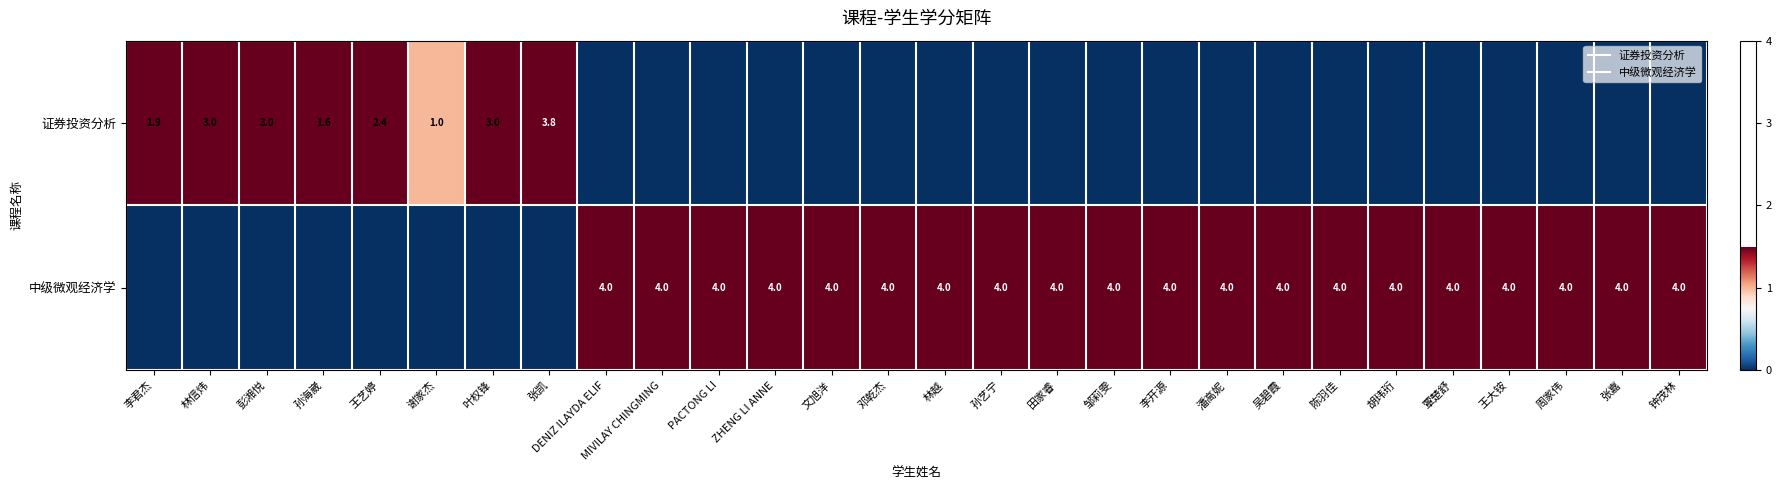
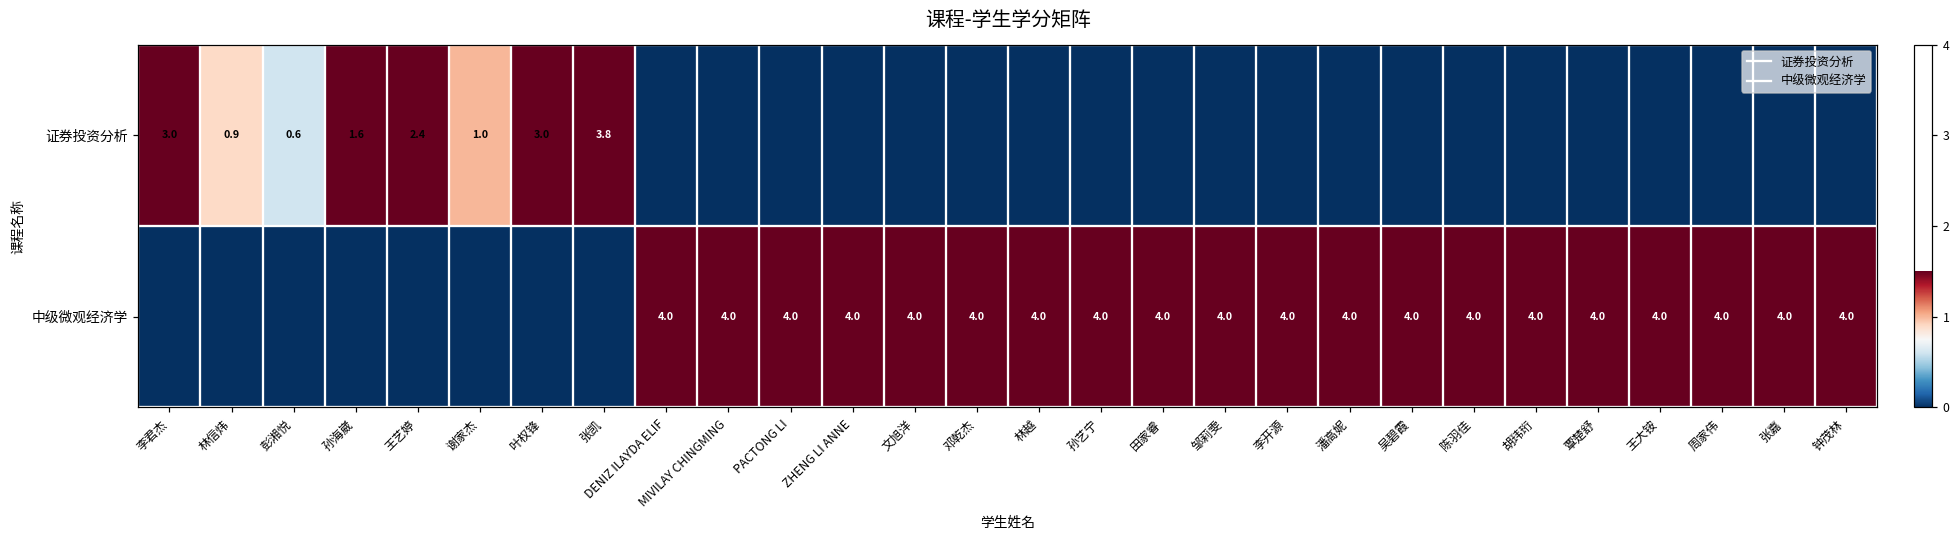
  {
    "证券投资分析": {
-     "李君杰": 1.9,
-     "林信炜": 3.0,
-     "彭湘悦": 3.0,
+     "李君杰": 3.0,
+     "林信炜": 0.9,
+     "彭湘悦": 0.6,
      "孙海崴": 1.6,
      "王艺婷": 2.4,
      "谢家杰": 1.0,
      "叶权锋": 3.0,
      "张凯": 3.8
    },
    "中级微观经济学": {
      "DENIZ ILAYDA ELIF": 4.0,
      "MIVILAY CHINGMING": 4.0,
      "PACTONG LI": 4.0,
      "ZHENG LI ANNE": 4.0,
      "文旭洋": 4.0,
      "邓乾杰": 4.0,
      "林越": 4.0,
      "孙艺宁": 4.0,
      "田家睿": 4.0,
      "邹莉雯": 4.0,
      "李开源": 4.0,
      "潘高妮": 4.0,
      "吴碧霞": 4.0,
      "陈羽佳": 4.0,
      "胡玮珩": 4.0,
      "覃楚舒": 4.0,
      "王大铵": 4.0,
      "周家伟": 4.0,
      "张嘉": 4.0,
      "钟茂林": 4.0
    }
  }
